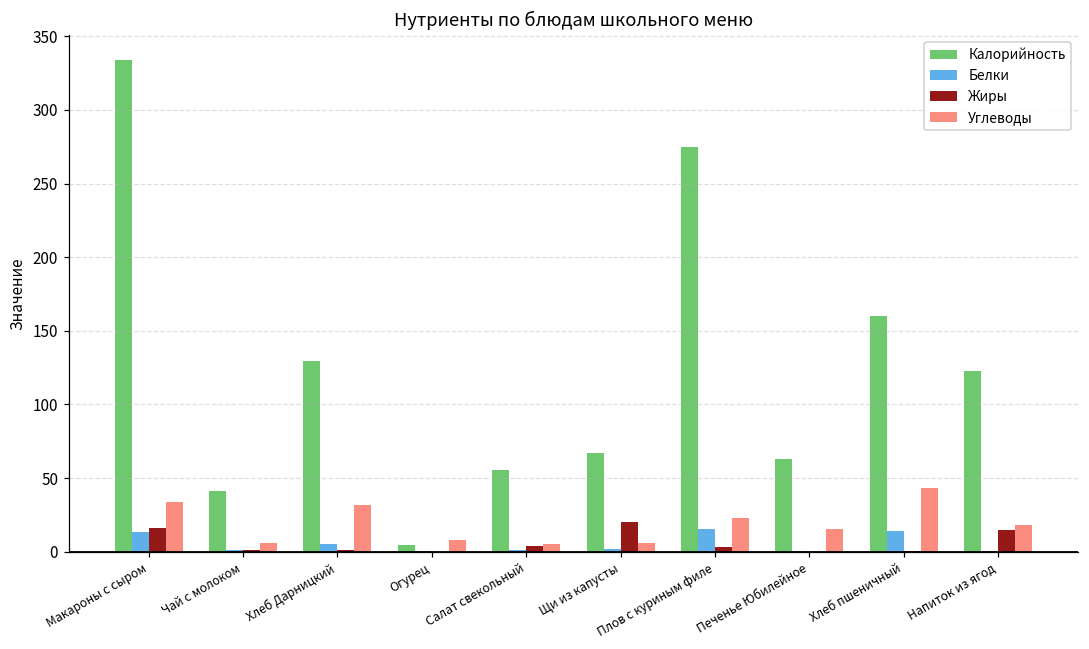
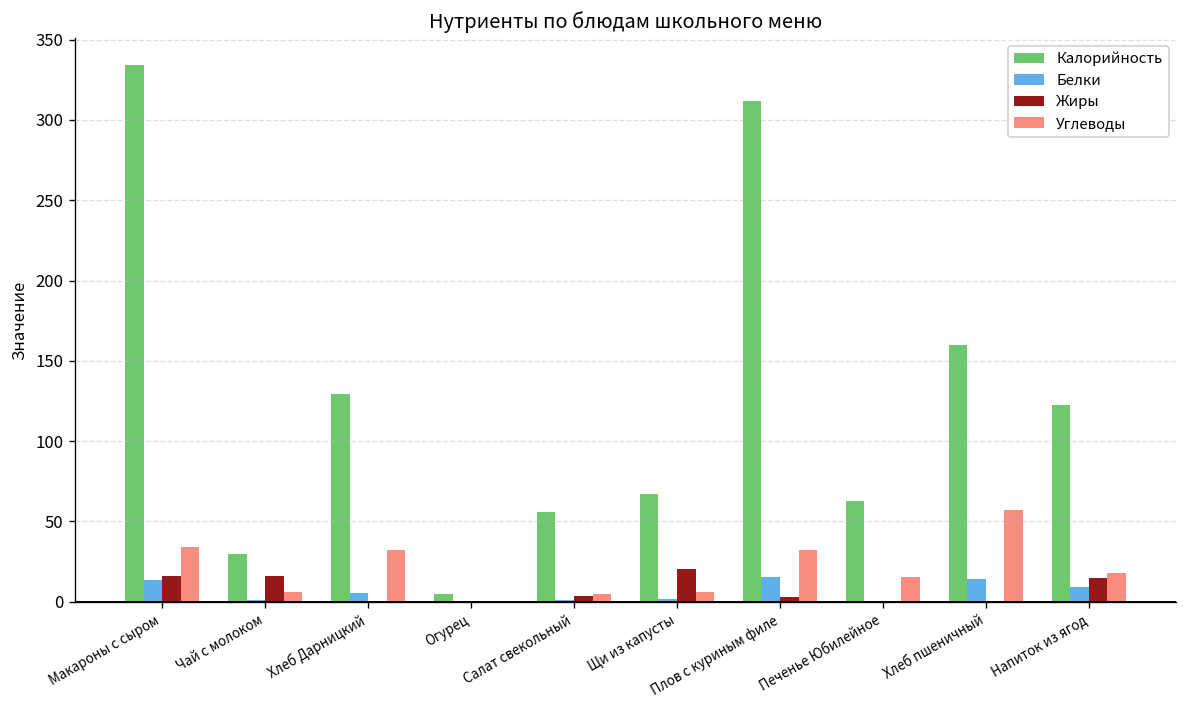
  {
    "Калорийность": {
      "Макароны с сыром": 334,
-     "Чай с молоком": 41,
+     "Чай с молоком": 30,
      "Хлеб Дарницкий": 129,
      "Огурец": 5,
      "Салат свекольный": 56,
      "Щи из капусты": 67,
-     "Плов с куриным филе": 275,
+     "Плов с куриным филе": 312,
      "Печенье Юбилейное": 63,
      "Хлеб пшеничный": 160,
      "Напиток из ягод": 123
    },
    "Белки": {
      "Макароны с сыром": 14,
      "Хлеб Дарницкий": 5,
      "Плов с куриным филе": 15,
      "Хлеб пшеничный": 14,
-     "Напиток из ягод": 1
+     "Напиток из ягод": 9
    },
    "Жиры": {
      "Макароны с сыром": 16,
-     "Чай с молоком": 1,
+     "Чай с молоком": 16,
      "Салат свекольный": 4,
      "Щи из капусты": 20,
      "Плов с куриным филе": 3,
      "Печенье Юбилейное": 0,
      "Напиток из ягод": 15
    },
    "Углеводы": {
      "Макароны с сыром": 34,
      "Чай с молоком": 6,
      "Хлеб Дарницкий": 32,
-     "Огурец": 8,
+     "Огурец": 1,
      "Салат свекольный": 5,
      "Щи из капусты": 6,
-     "Плов с куриным филе": 23,
+     "Плов с куриным филе": 32,
      "Печенье Юбилейное": 16,
-     "Хлеб пшеничный": 43,
+     "Хлеб пшеничный": 57,
      "Напиток из ягод": 18
    }
  }
